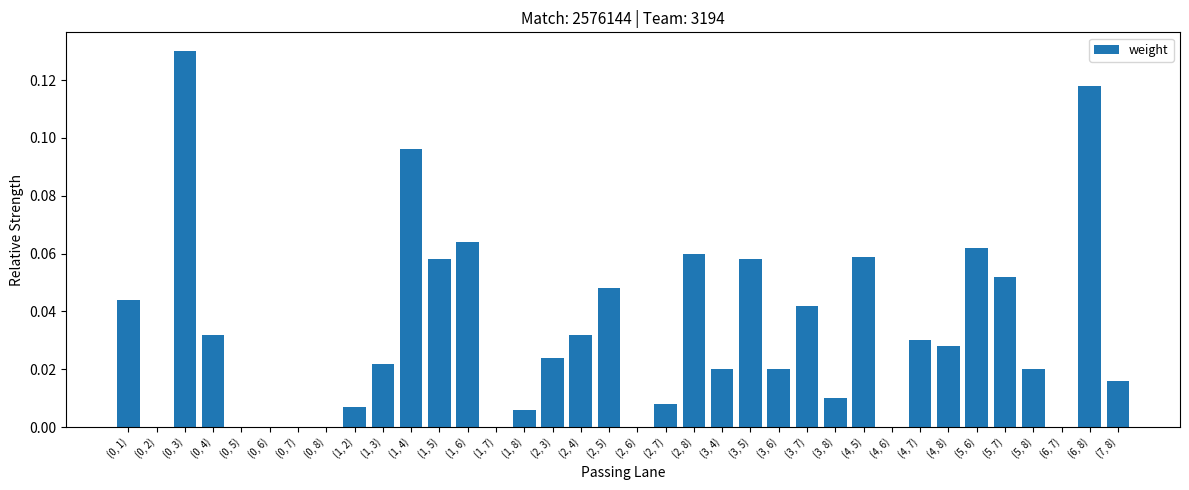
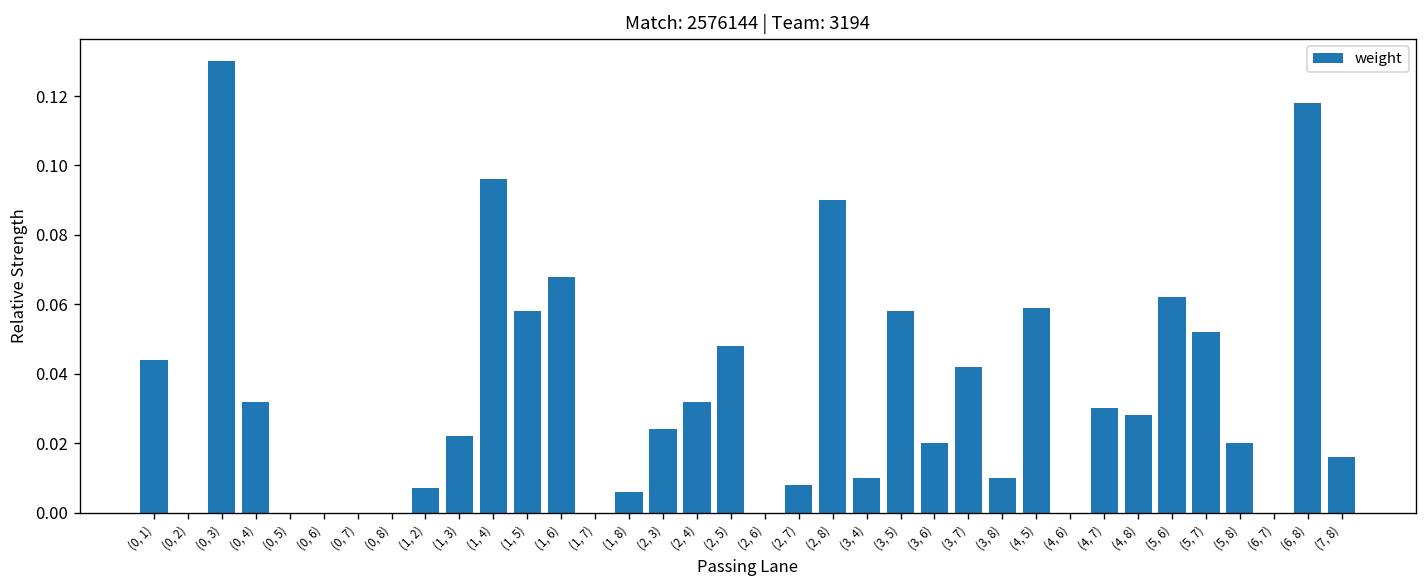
  {
    "(0, 1)": 0.044,
    "(0, 2)": 0.000,
    "(0, 3)": 0.130,
    "(0, 4)": 0.032,
    "(0, 5)": 0.000,
    "(0, 6)": 0.000,
    "(0, 7)": 0.000,
    "(0, 8)": 0.000,
    "(1, 2)": 0.007,
    "(1, 3)": 0.022,
    "(1, 4)": 0.096,
    "(1, 5)": 0.058,
-   "(1, 6)": 0.064,
+   "(1, 6)": 0.068,
    "(1, 7)": 0.000,
    "(1, 8)": 0.006,
    "(2, 3)": 0.024,
    "(2, 4)": 0.032,
    "(2, 5)": 0.048,
    "(2, 6)": 0.000,
    "(2, 7)": 0.008,
-   "(2, 8)": 0.06,
-   "(3, 4)": 0.02,
+   "(2, 8)": 0.09,
+   "(3, 4)": 0.01,
    "(3, 5)": 0.058,
    "(3, 6)": 0.020,
    "(3, 7)": 0.042,
    "(3, 8)": 0.010,
    "(4, 5)": 0.059,
    "(4, 6)": 0.000,
    "(4, 7)": 0.030,
    "(4, 8)": 0.028,
    "(5, 6)": 0.062,
    "(5, 7)": 0.052,
    "(5, 8)": 0.020,
    "(6, 7)": 0.000,
    "(6, 8)": 0.118,
    "(7, 8)": 0.016
  }
